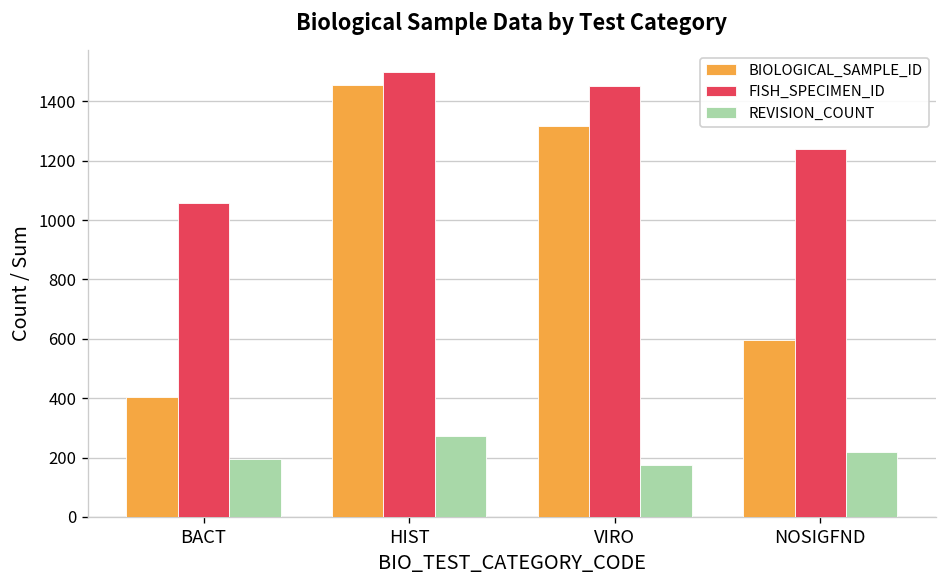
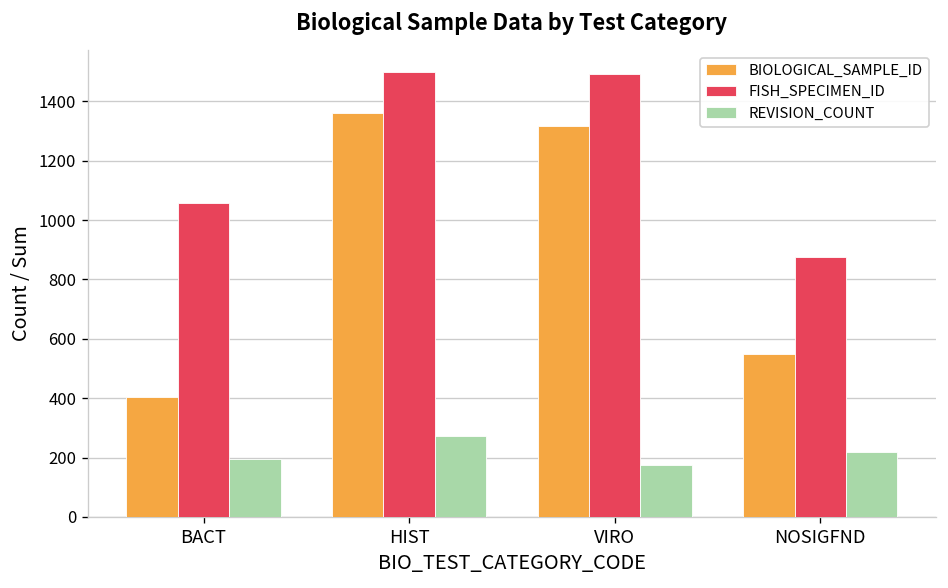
  {
    "BIOLOGICAL_SAMPLE_ID": {
      "BACT": 400,
-     "HIST": 1460,
+     "HIST": 1360,
      "VIRO": 1320,
-     "NOSIGFND": 600
+     "NOSIGFND": 550
    },
    "FISH_SPECIMEN_ID": {
      "BACT": 1060,
      "HIST": 1500,
-     "VIRO": 1450,
-     "NOSIGFND": 1240
+     "VIRO": 1490,
+     "NOSIGFND": 870
    },
    "REVISION_COUNT": {
      "BACT": 200,
      "HIST": 270,
      "VIRO": 180,
      "NOSIGFND": 220
    }
  }
